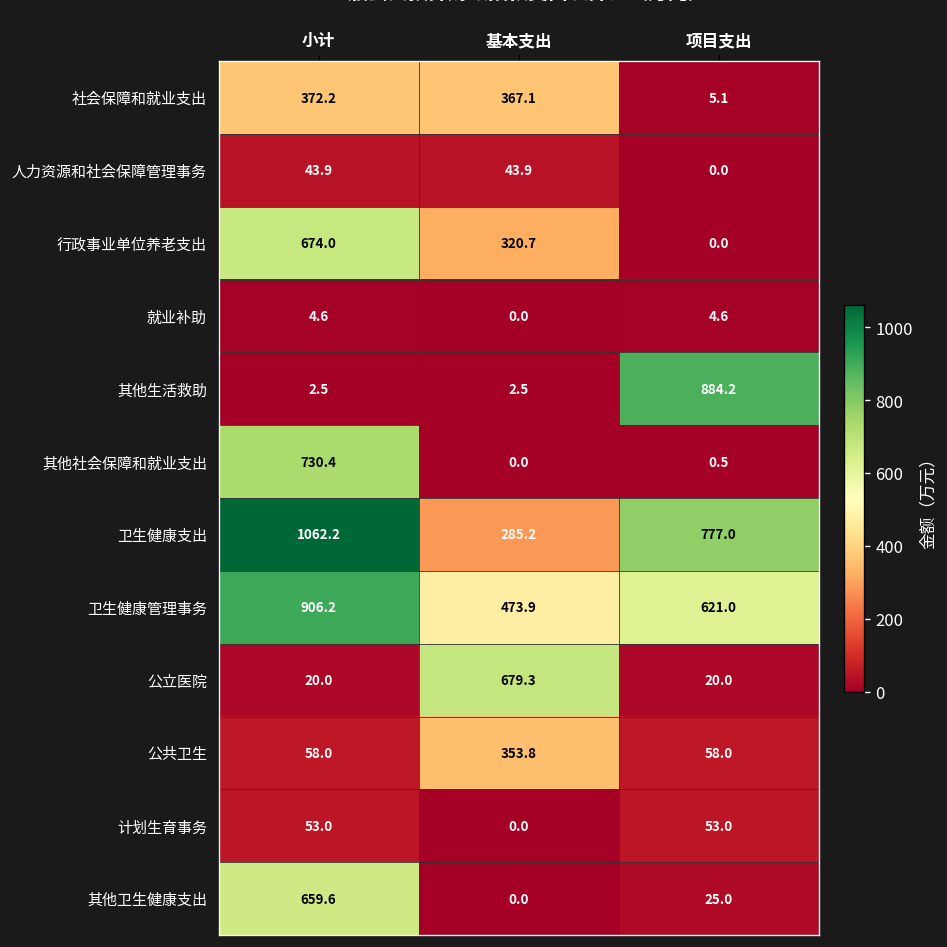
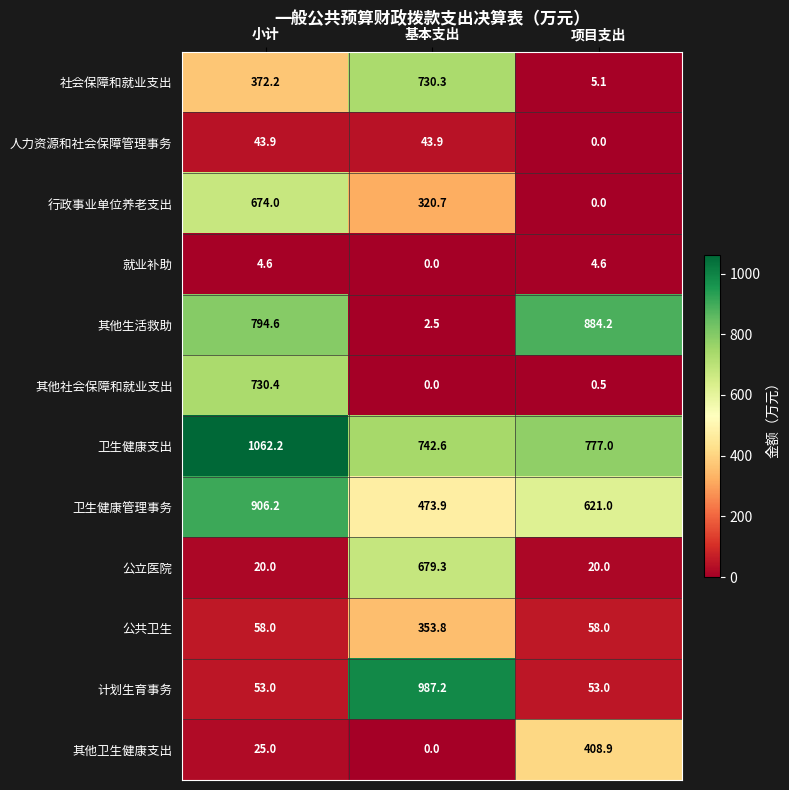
  {
    "社会保障和就业支出": {
      "小计": 372.2,
-     "基本支出": 367.1,
+     "基本支出": 730.3,
      "项目支出": 5.1
    },
    "人力资源和社会保障管理事务": {
      "小计": 43.9,
      "基本支出": 43.9,
      "项目支出": 0.0
    },
    "行政事业单位养老支出": {
      "小计": 674.0,
      "基本支出": 320.7,
      "项目支出": 0.0
    },
    "就业补助": {
      "小计": 4.6,
      "基本支出": 0.0,
      "项目支出": 4.6
    },
    "其他生活救助": {
-     "小计": 2.5,
+     "小计": 794.6,
      "基本支出": 2.5,
      "项目支出": 884.2
    },
    "其他社会保障和就业支出": {
      "小计": 730.4,
      "基本支出": 0.0,
      "项目支出": 0.5
    },
    "卫生健康支出": {
      "小计": 1062.2,
-     "基本支出": 285.2,
+     "基本支出": 742.6,
      "项目支出": 777.0
    },
    "卫生健康管理事务": {
      "小计": 906.2,
      "基本支出": 473.9,
      "项目支出": 621.0
    },
    "公立医院": {
      "小计": 20.0,
      "基本支出": 679.3,
      "项目支出": 20.0
    },
    "公共卫生": {
      "小计": 58.0,
      "基本支出": 353.8,
      "项目支出": 58.0
    },
    "计划生育事务": {
      "小计": 53.0,
-     "基本支出": 0.0,
+     "基本支出": 987.2,
      "项目支出": 53.0
    },
    "其他卫生健康支出": {
-     "小计": 659.6,
+     "小计": 25.0,
      "基本支出": 0.0,
-     "项目支出": 25.0
+     "项目支出": 408.9
    }
  }
